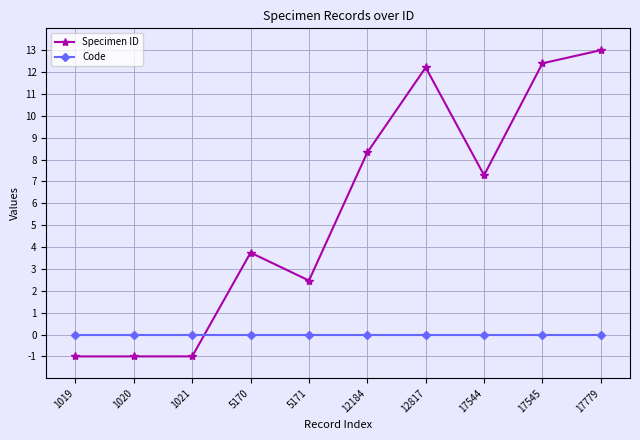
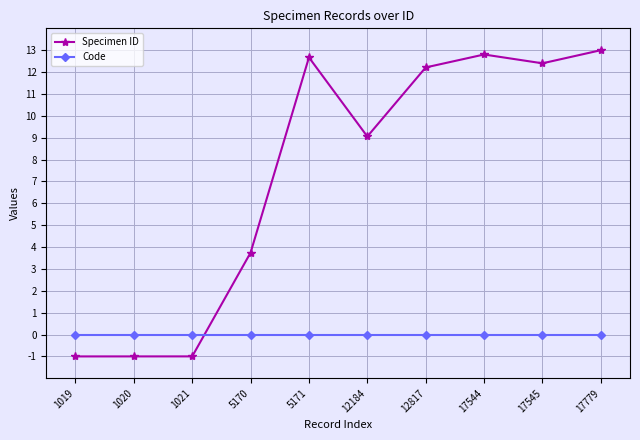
  {
    "Specimen ID": {
      "1019": -1.0,
      "1020": -1.0,
      "1021": -1.0,
      "5170": 3.7,
-     "5171": 2.5,
-     "12184": 8.3,
+     "5171": 12.7,
+     "12184": 9.1,
      "12817": 12.2,
-     "17544": 7.3,
+     "17544": 12.8,
      "17545": 12.4,
      "17779": 13.0
    },
    "Code": {
      "1019": 0.0,
      "1020": 0.0,
      "1021": 0.0,
      "5170": 0.0,
      "5171": 0.0,
      "12184": 0.0,
      "12817": 0.0,
      "17544": 0.0,
      "17545": 0.0,
      "17779": 0.0
    }
  }
